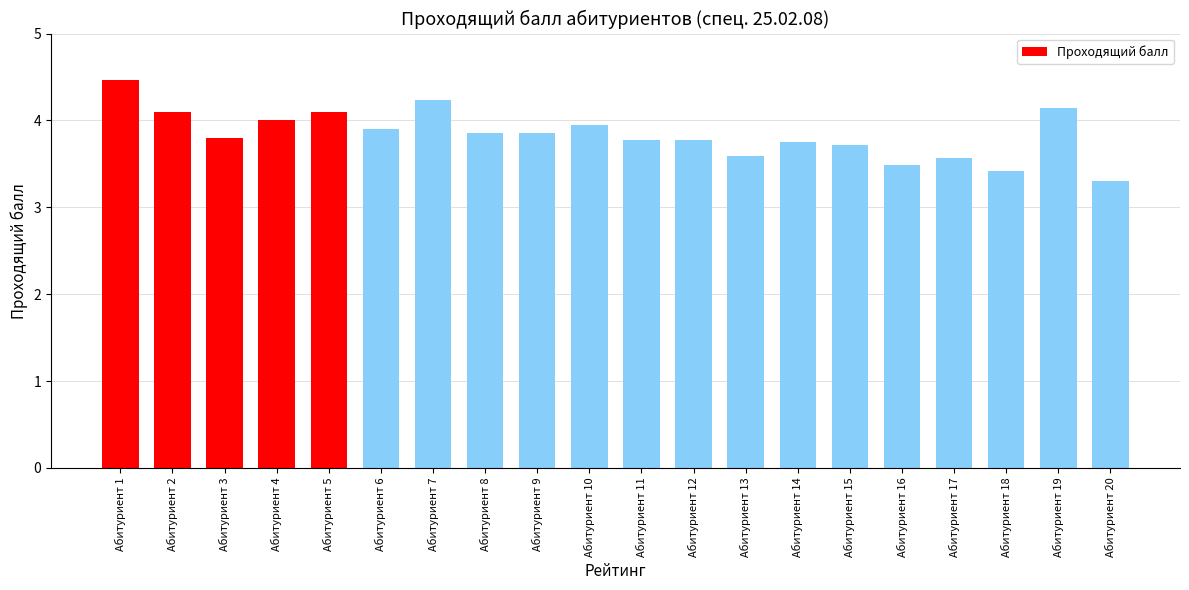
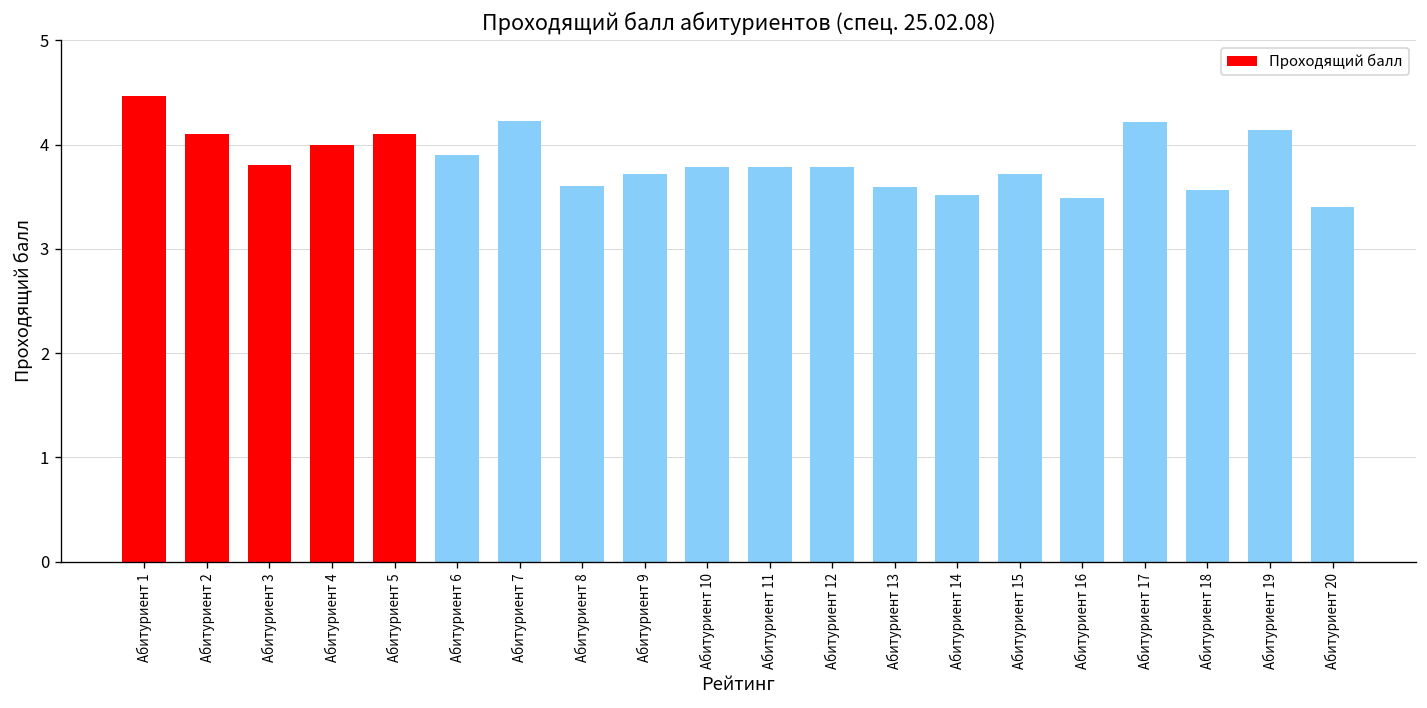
  {
    "Абитуриент 1": 4.5,
    "Абитуриент 2": 4.1,
    "Абитуриент 3": 3.8,
    "Абитуриент 4": 4.0,
    "Абитуриент 5": 4.1,
    "Абитуриент 6": 3.9,
    "Абитуриент 7": 4.2,
-   "Абитуриент 8": 3.9,
-   "Абитуриент 9": 3.9,
-   "Абитуриент 10": 4.0,
+   "Абитуриент 8": 3.6,
+   "Абитуриент 9": 3.7,
+   "Абитуриент 10": 3.8,
    "Абитуриент 11": 3.8,
    "Абитуриент 12": 3.8,
    "Абитуриент 13": 3.6,
-   "Абитуриент 14": 3.8,
+   "Абитуриент 14": 3.5,
    "Абитуриент 15": 3.7,
    "Абитуриент 16": 3.5,
-   "Абитуриент 17": 3.6,
-   "Абитуриент 18": 3.4,
+   "Абитуриент 17": 4.2,
+   "Абитуриент 18": 3.6,
    "Абитуриент 19": 4.1,
-   "Абитуриент 20": 3.3
+   "Абитуриент 20": 3.4
  }
